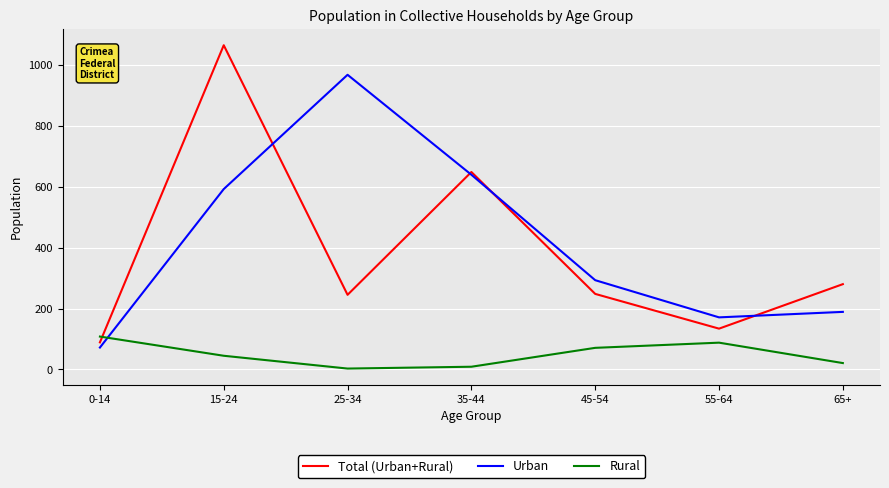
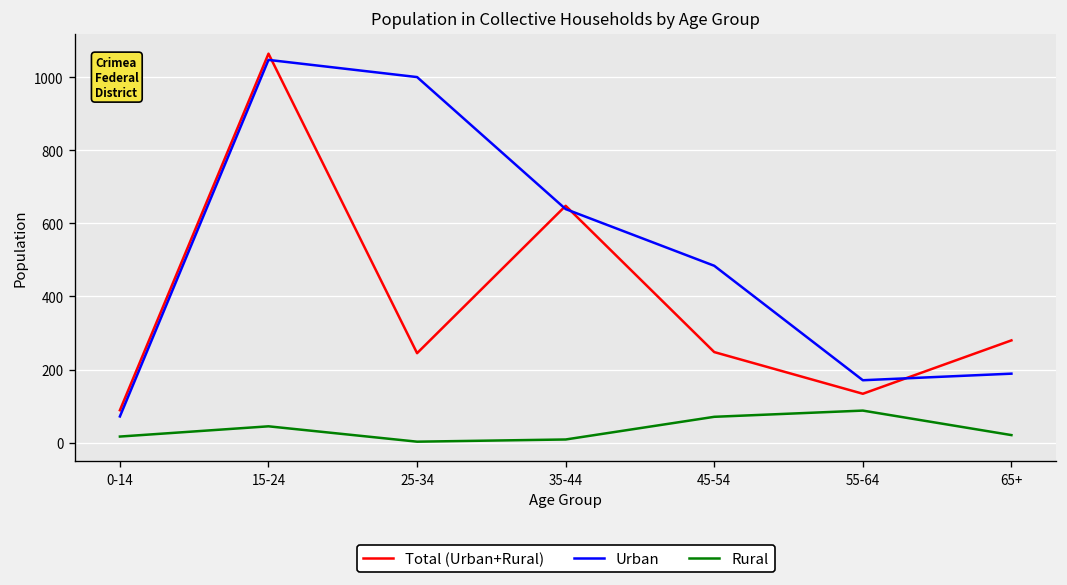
  {
    "Total (Urban+Rural)": {
      "0-14": 90,
      "15-24": 1060,
      "25-34": 250,
      "35-44": 650,
      "45-54": 250,
      "55-64": 130,
      "65+": 280
    },
    "Urban": {
      "0-14": 70,
-     "15-24": 590,
-     "25-34": 970,
+     "15-24": 1050,
+     "25-34": 1000,
      "35-44": 640,
-     "45-54": 290,
+     "45-54": 480,
      "55-64": 170,
      "65+": 190
    },
    "Rural": {
-     "0-14": 110,
+     "0-14": 20,
      "15-24": 50,
      "25-34": 0,
      "35-44": 10,
      "45-54": 70,
      "55-64": 90,
      "65+": 20
    }
  }
